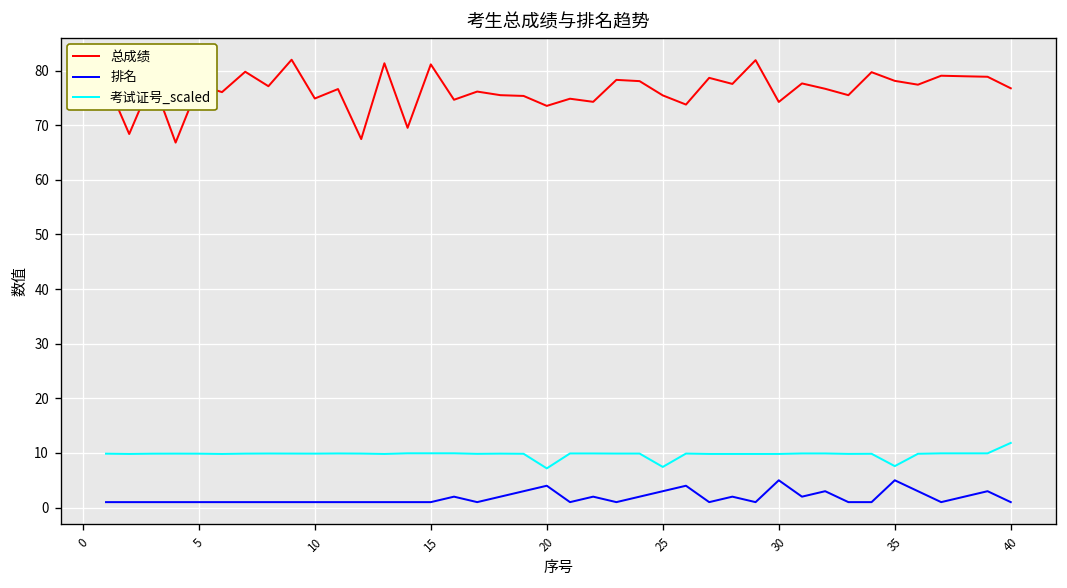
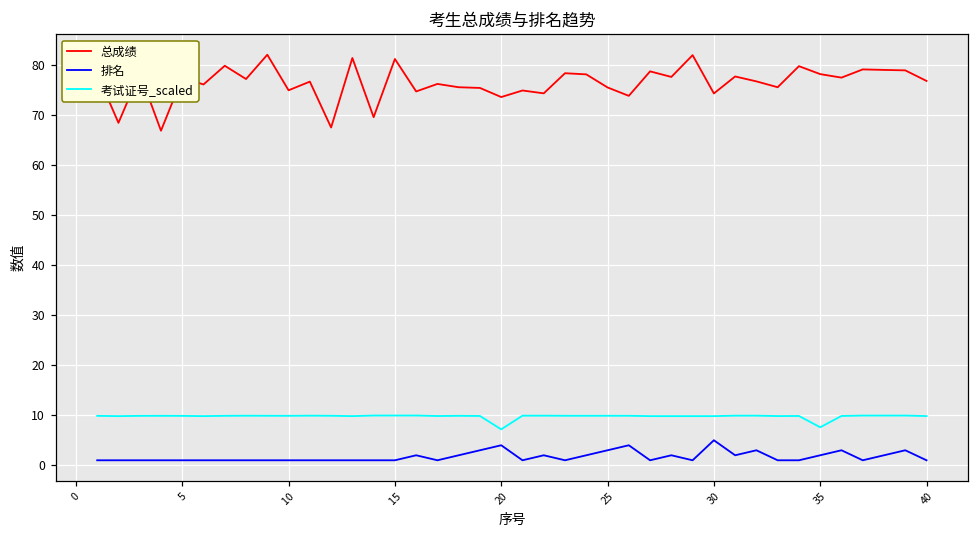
  {
    "总成绩": {
      "10": 75,
      "15": 81,
      "20": 74,
      "25": 75,
      "30": 74,
      "35": 78,
      "40": 77
    },
    "排名": {
      "5": 1,
      "10": 1,
      "15": 1,
      "20": 4,
      "25": 3,
      "30": 5,
-     "35": 5,
+     "35": 2,
      "40": 1
    },
    "考试证号_scaled": {
      "5": 10,
      "10": 10,
      "15": 10,
      "20": 7,
-     "25": 7,
+     "25": 10,
      "30": 10,
      "35": 8,
-     "40": 12
+     "40": 10
    }
  }
